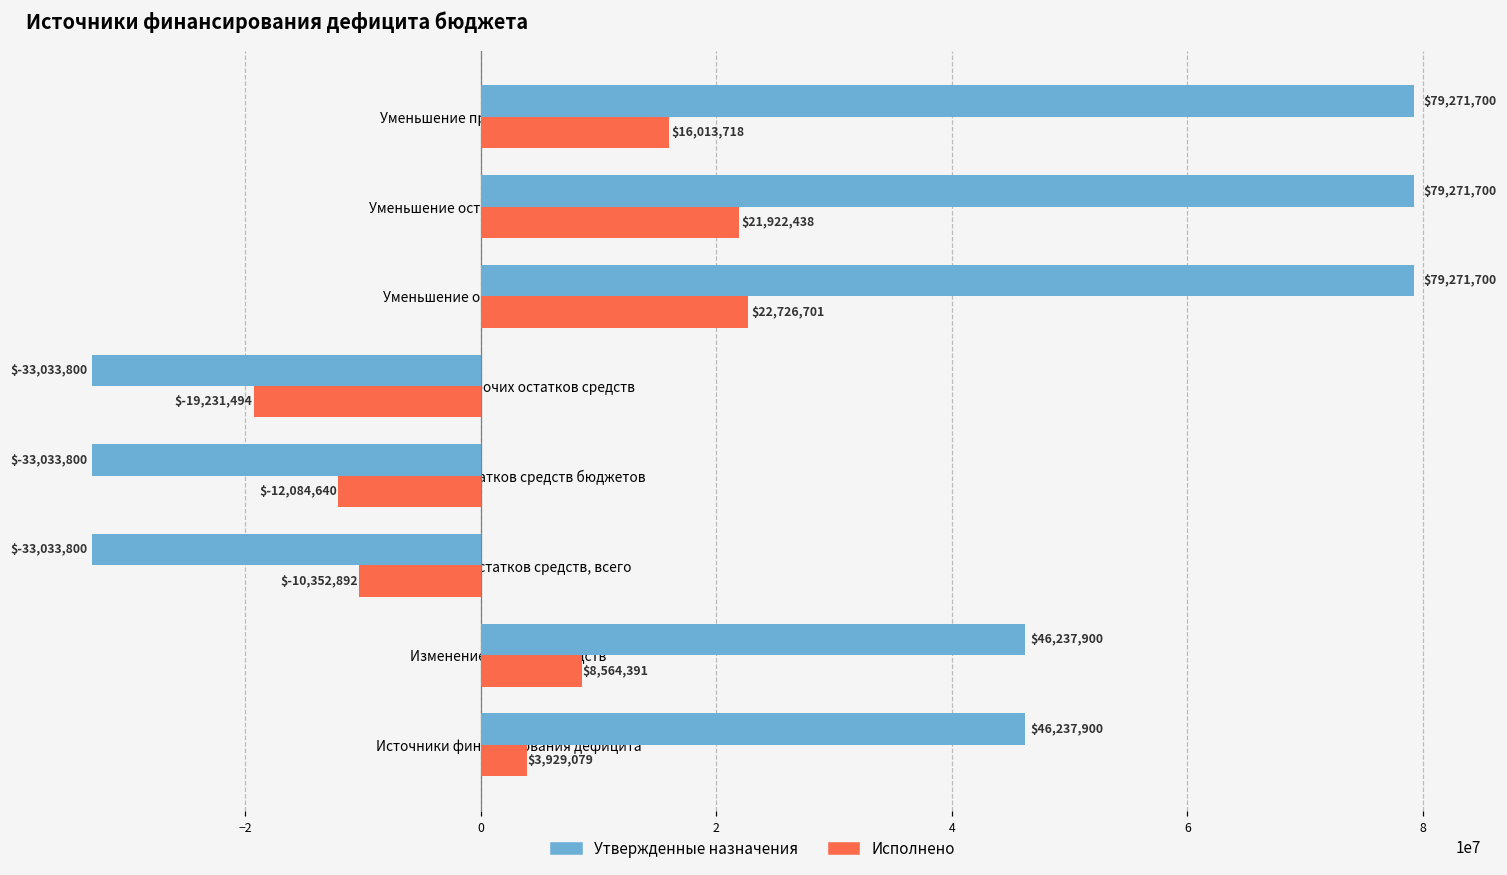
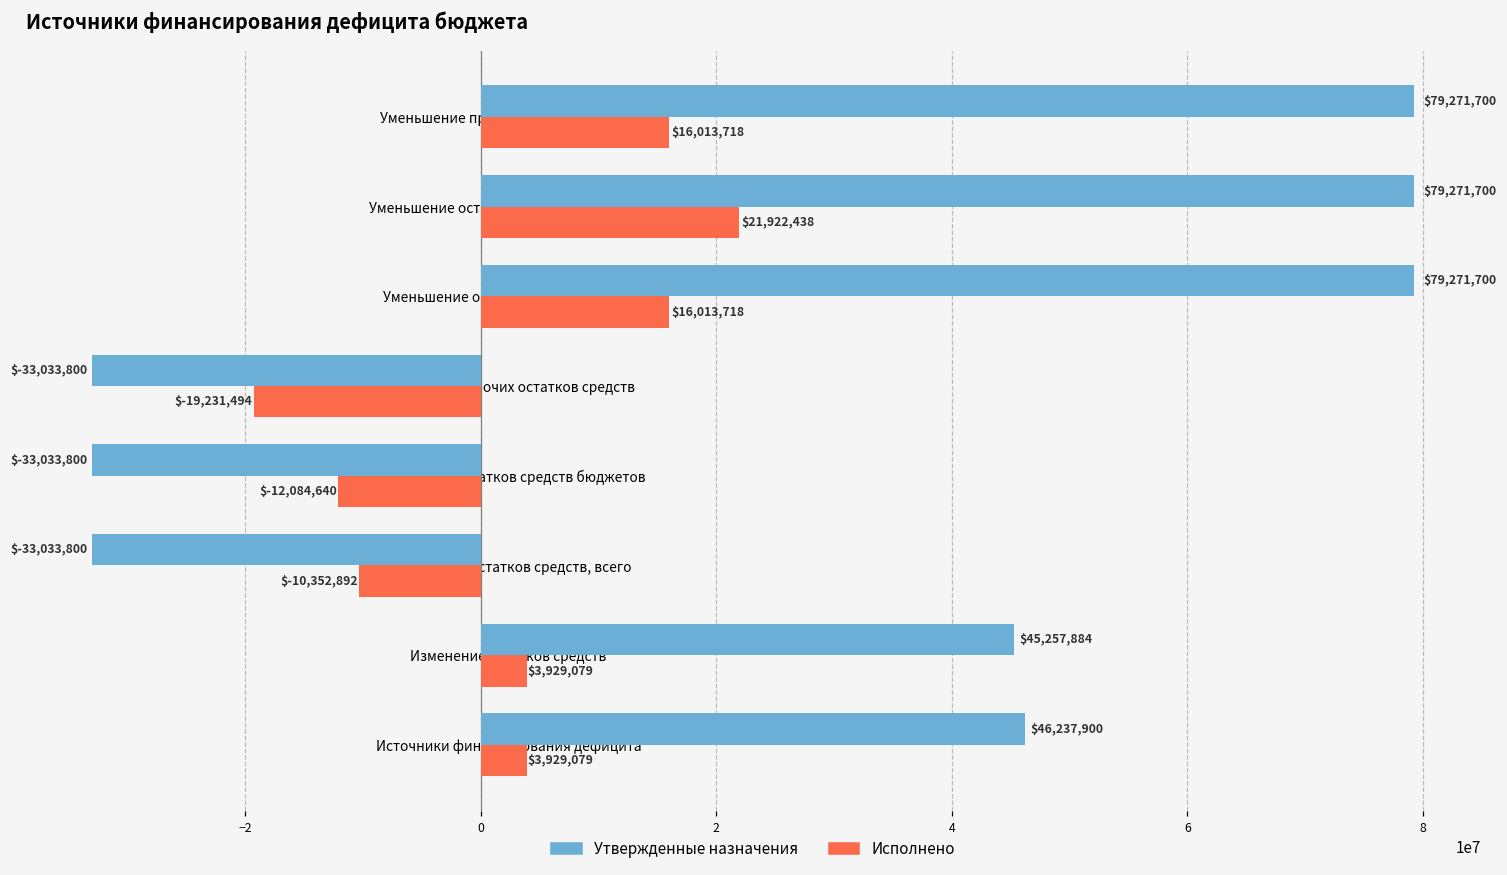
  {
    "Утвержденные назначения": {
      "Уменьшение прочих остатков средств": "$79,271,700",
      "Уменьшение остатков средств бюджетов": "$79,271,700",
      "Уменьшение остатков средств, всего": "$79,271,700",
      "Увеличение прочих остатков средств": "$-33,033,800",
      "Увеличение остатков средств бюджетов": "$-33,033,800",
      "Увеличение остатков средств, всего": "$-33,033,800",
-     "Изменение остатков средств": "$46,237,900",
+     "Изменение остатков средств": "$45,257,884",
      "Источники финансирования дефицита": "$46,237,900"
    },
    "Исполнено": {
      "Уменьшение прочих остатков средств": "$16,013,718",
      "Уменьшение остатков средств бюджетов": "$21,922,438",
-     "Уменьшение остатков средств, всего": "$22,726,701",
+     "Уменьшение остатков средств, всего": "$16,013,718",
      "Увеличение прочих остатков средств": "$-19,231,494",
      "Увеличение остатков средств бюджетов": "$-12,084,640",
      "Увеличение остатков средств, всего": "$-10,352,892",
-     "Изменение остатков средств": "$8,564,391",
+     "Изменение остатков средств": "$3,929,079",
      "Источники финансирования дефицита": "$3,929,079"
    }
  }
